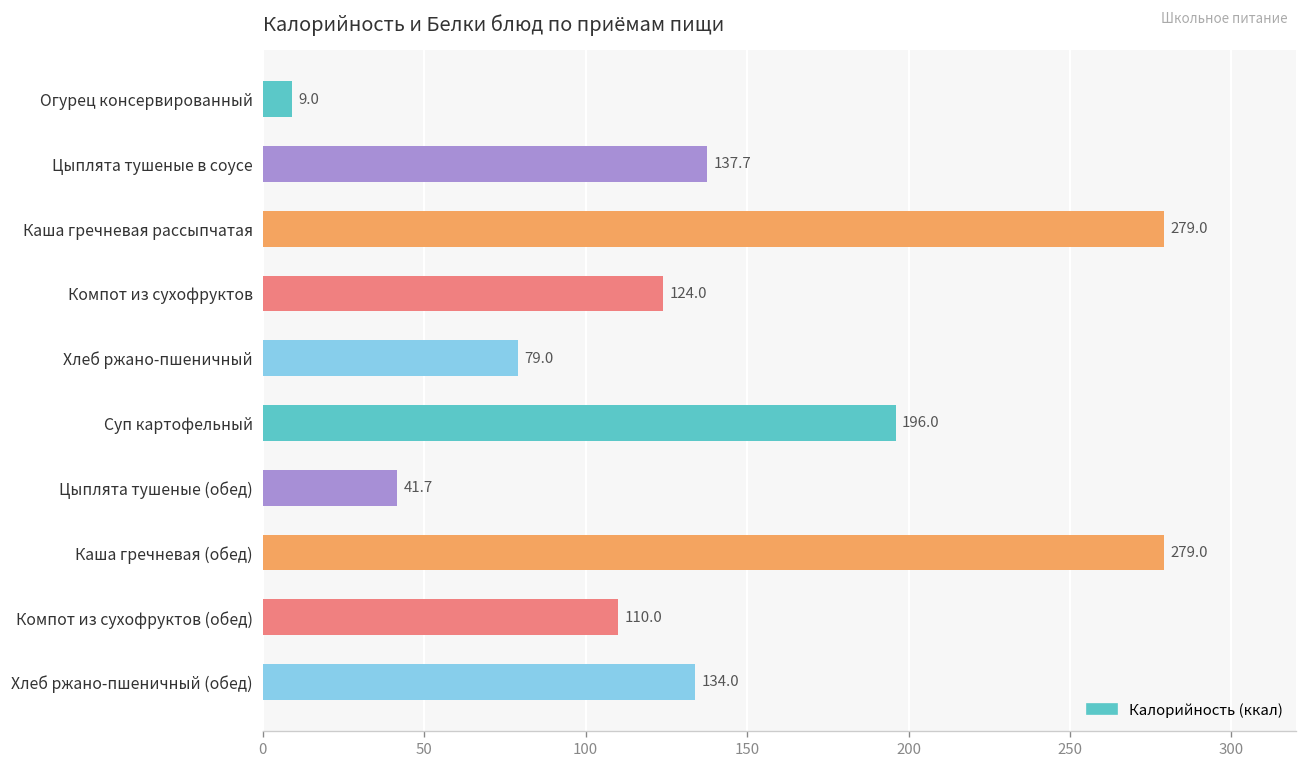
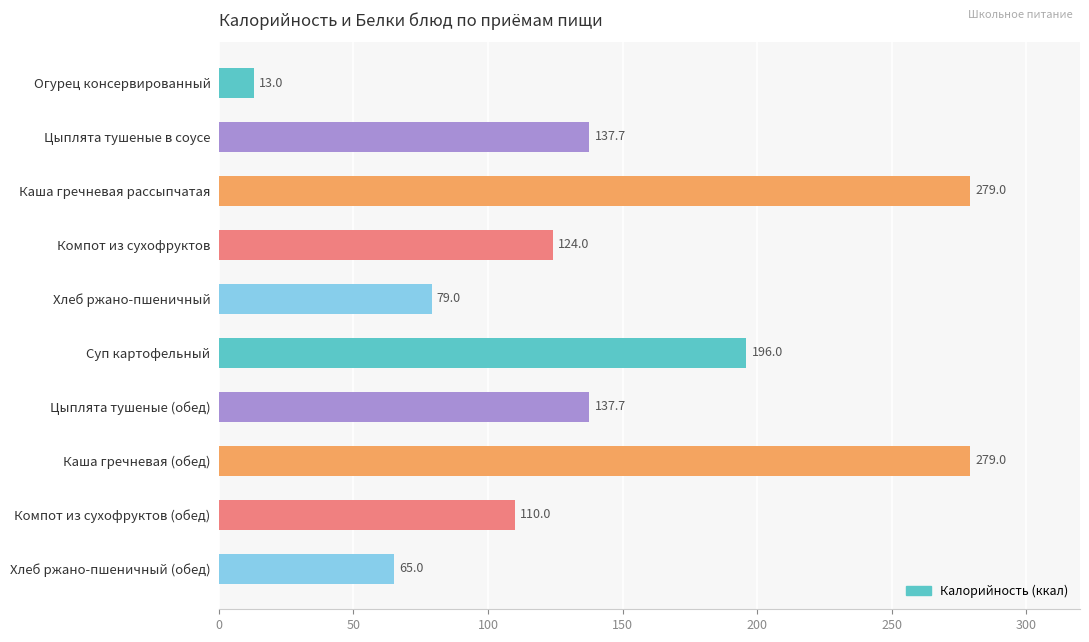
  {
-   "Огурец консервированный": 9.0,
+   "Огурец консервированный": 13.0,
    "Цыплята тушеные в соусе": 137.7,
    "Каша гречневая рассыпчатая": 279.0,
    "Компот из сухофруктов": 124.0,
    "Хлеб ржано-пшеничный": 79.0,
    "Суп картофельный": 196.0,
-   "Цыплята тушеные (обед)": 41.7,
+   "Цыплята тушеные (обед)": 137.7,
    "Каша гречневая (обед)": 279.0,
    "Компот из сухофруктов (обед)": 110.0,
-   "Хлеб ржано-пшеничный (обед)": 134.0
+   "Хлеб ржано-пшеничный (обед)": 65.0
  }
